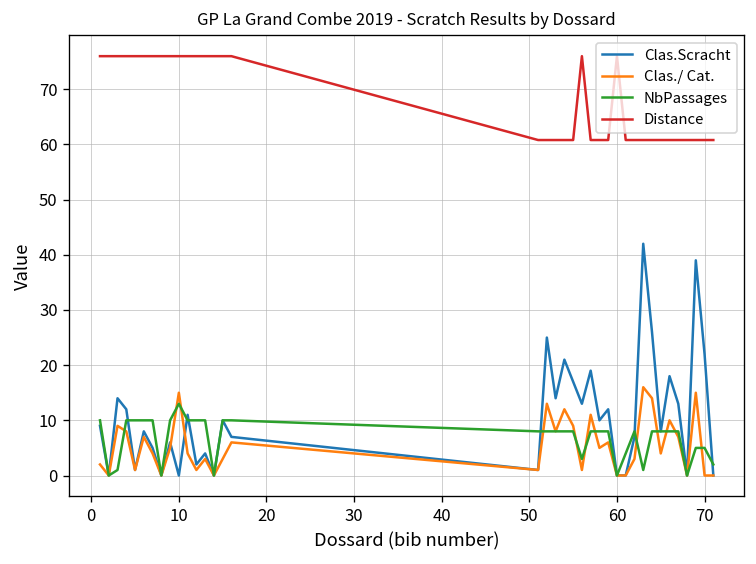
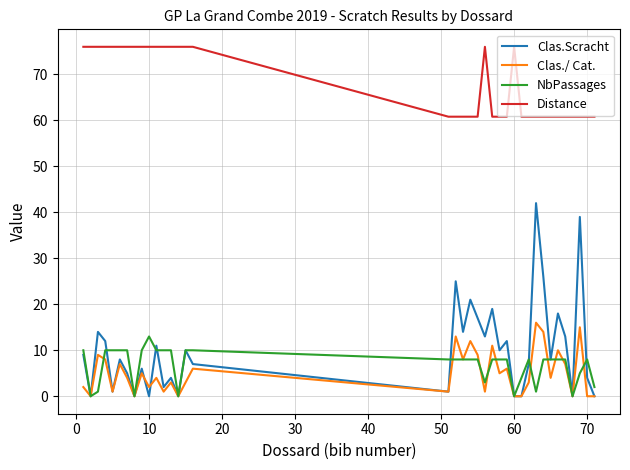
  {
    "Clas.Scracht": {
      "10": 0,
-     "70": 22
+     "70": 4
    },
    "Clas./ Cat.": {
-     "10": 15,
+     "10": 2,
      "70": 0
    },
    "NbPassages": {
      "10": 13,
-     "70": 5
+     "70": 8
    },
    "Distance": {
      "10": 76,
      "70": 61
    }
  }
